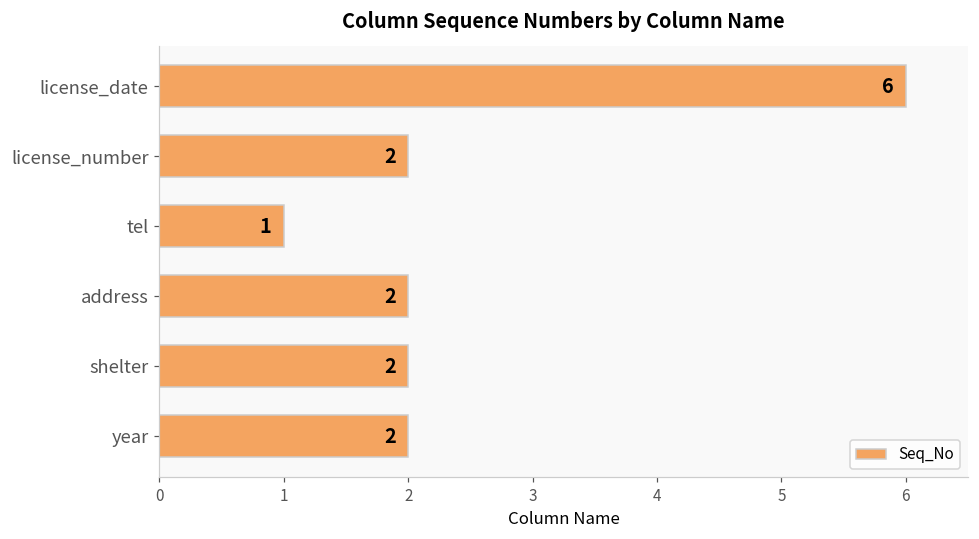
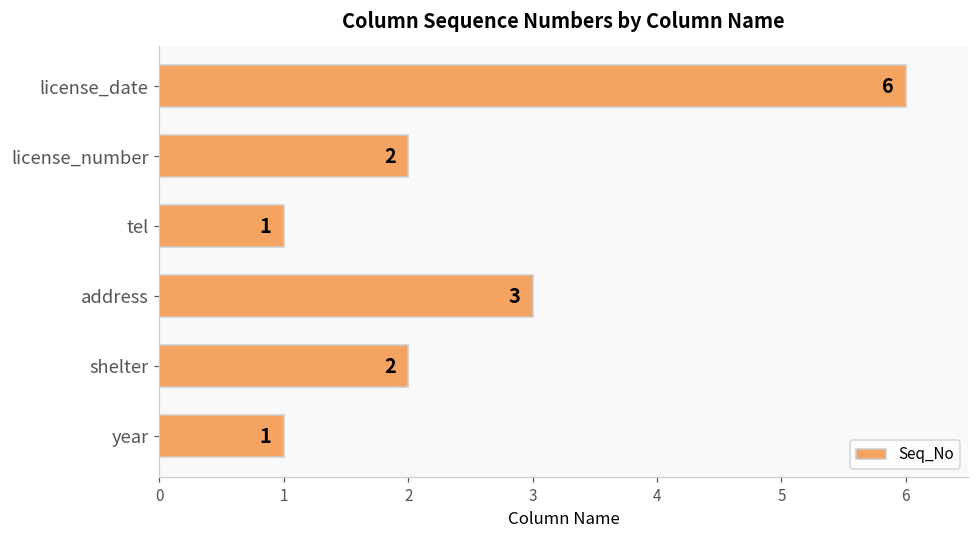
  {
    "license_date": 6,
    "license_number": 2,
    "tel": 1,
-   "address": 2,
+   "address": 3,
    "shelter": 2,
-   "year": 2
+   "year": 1
  }
